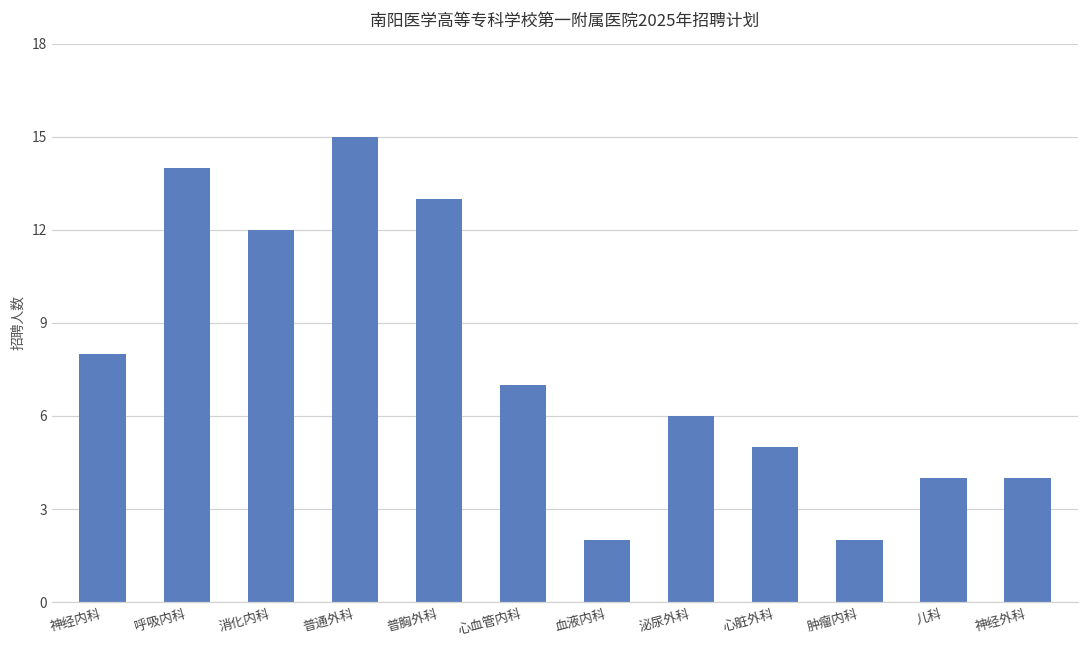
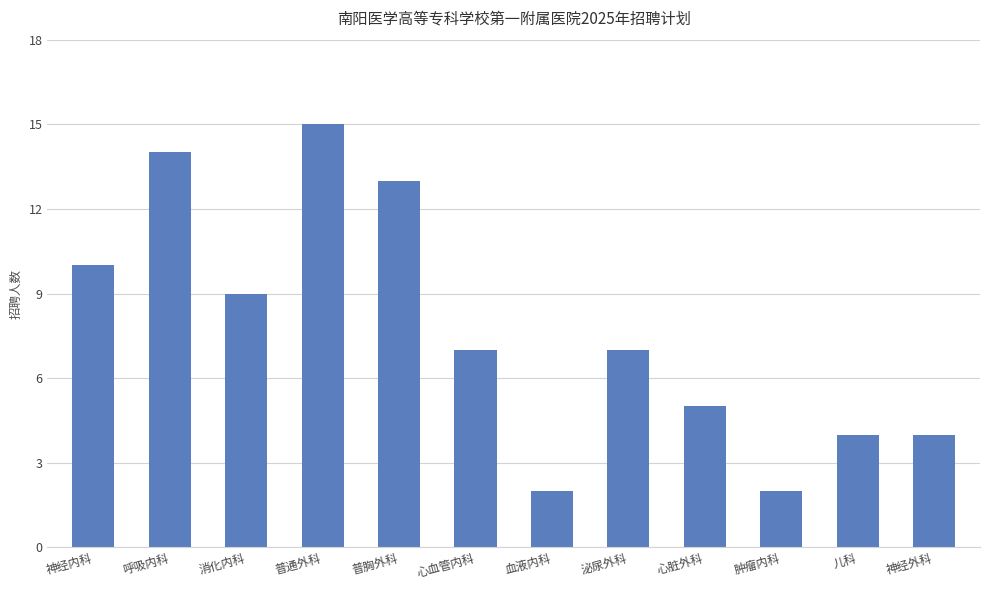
  {
-   "神经内科": 8,
+   "神经内科": 10,
    "呼吸内科": 14,
-   "消化内科": 12,
+   "消化内科": 9,
    "普通外科": 15,
    "普胸外科": 13,
    "心血管内科": 7,
    "血液内科": 2,
-   "泌尿外科": 6,
+   "泌尿外科": 7,
    "心脏外科": 5,
    "肿瘤内科": 2,
    "儿科": 4,
    "神经外科": 4
  }
